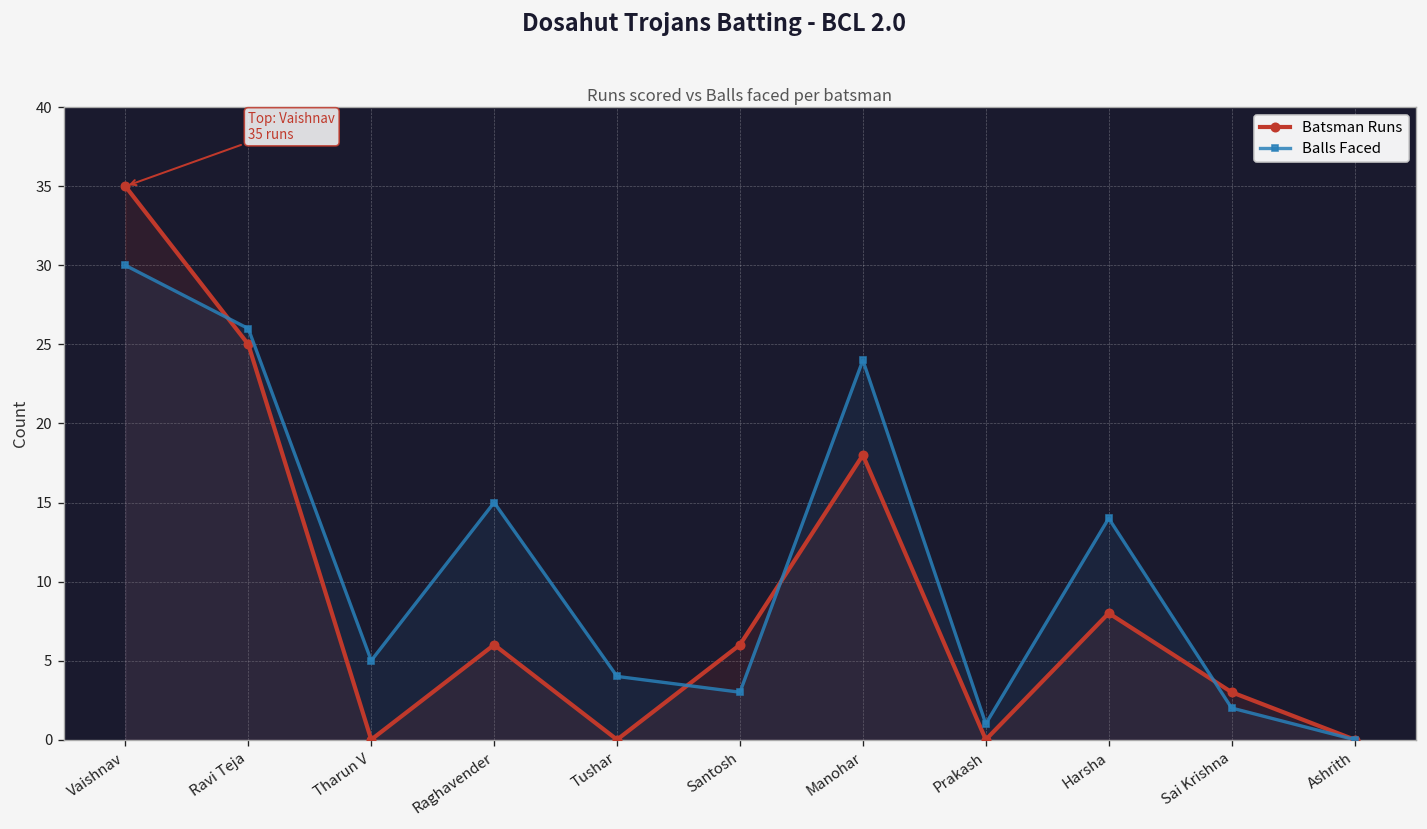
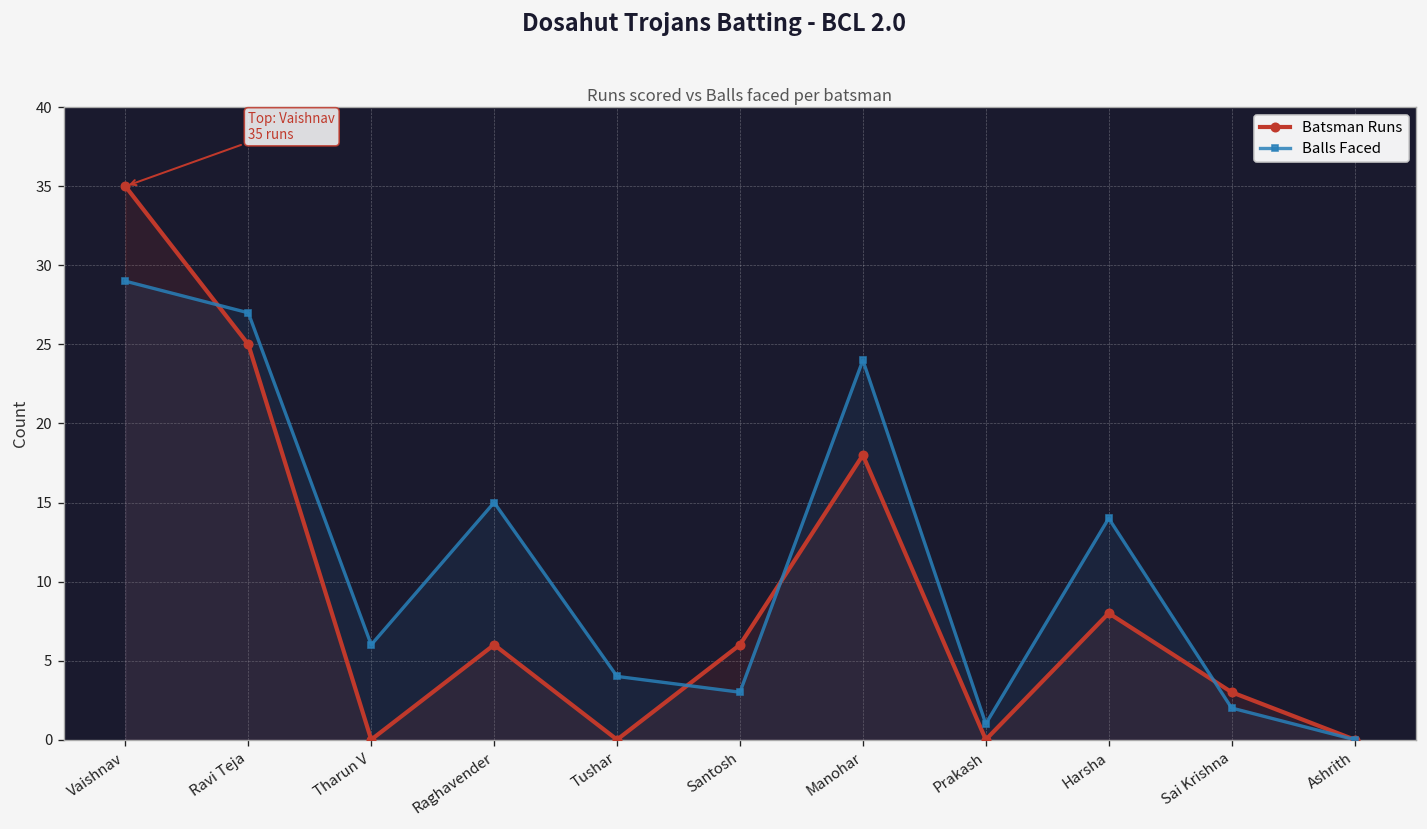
  {
    "Batsman Runs": {
      "Ravi Teja": 25,
      "Tharun V": 0,
      "Raghavender": 6,
      "Tushar": 0,
      "Santosh": 6,
      "Manohar": 18,
      "Prakash": 0,
      "Harsha": 8,
      "Sai Krishna": 3
    },
    "Balls Faced": {
-     "Vaishnav": 30,
-     "Ravi Teja": 26,
-     "Tharun V": 5,
+     "Vaishnav": 29,
+     "Ravi Teja": 27,
+     "Tharun V": 6,
      "Raghavender": 15,
      "Tushar": 4,
      "Santosh": 3,
      "Manohar": 24,
      "Prakash": 1,
      "Harsha": 14,
      "Sai Krishna": 2
    }
  }
